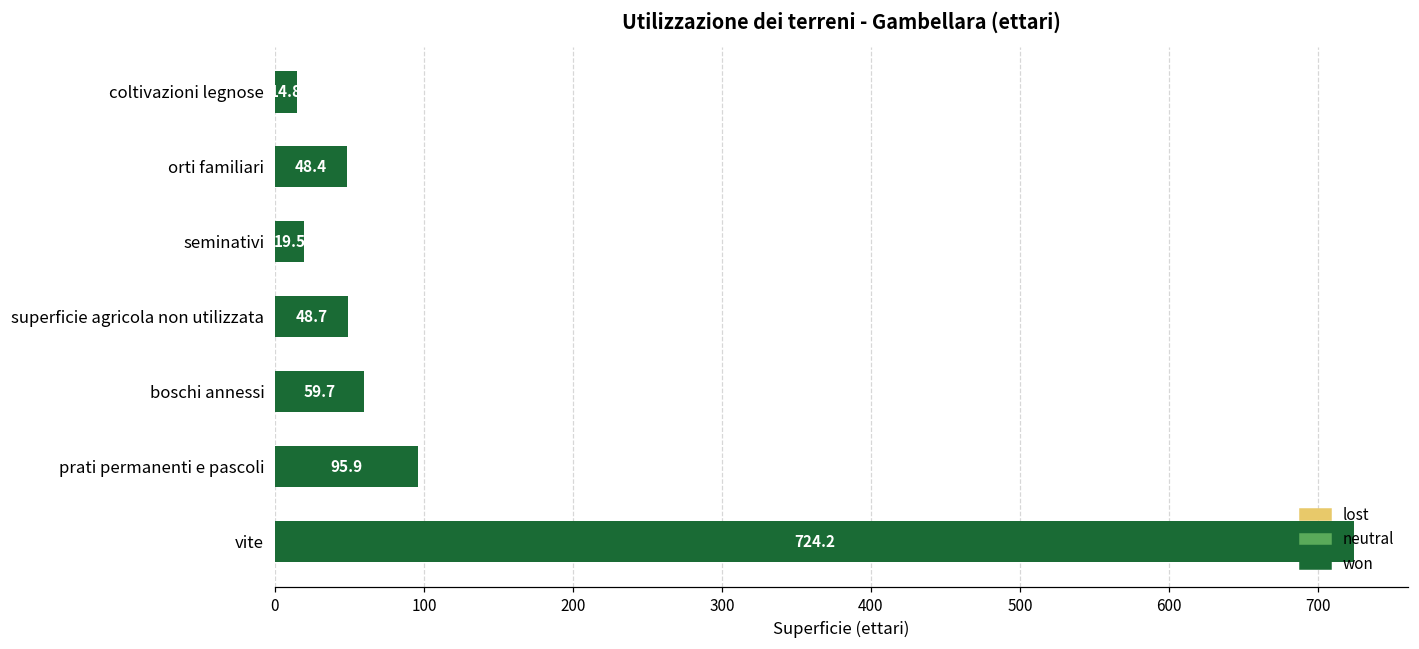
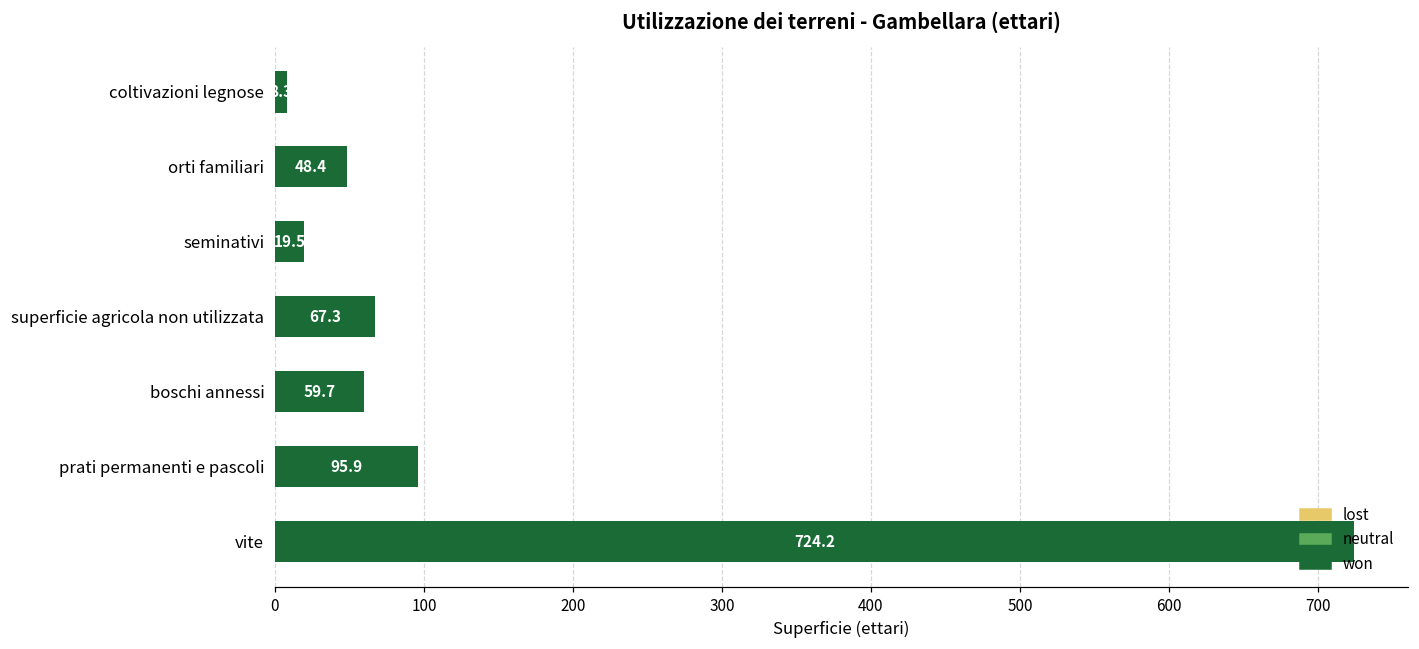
  {
-   "coltivazioni legnose": 14.8,
+   "coltivazioni legnose": 8.3,
    "orti familiari": 48.4,
    "seminativi": 19.5,
-   "superficie agricola non utilizzata": 48.7,
+   "superficie agricola non utilizzata": 67.3,
    "boschi annessi": 59.7,
    "prati permanenti e pascoli": 95.9,
    "vite": 724.2
  }
